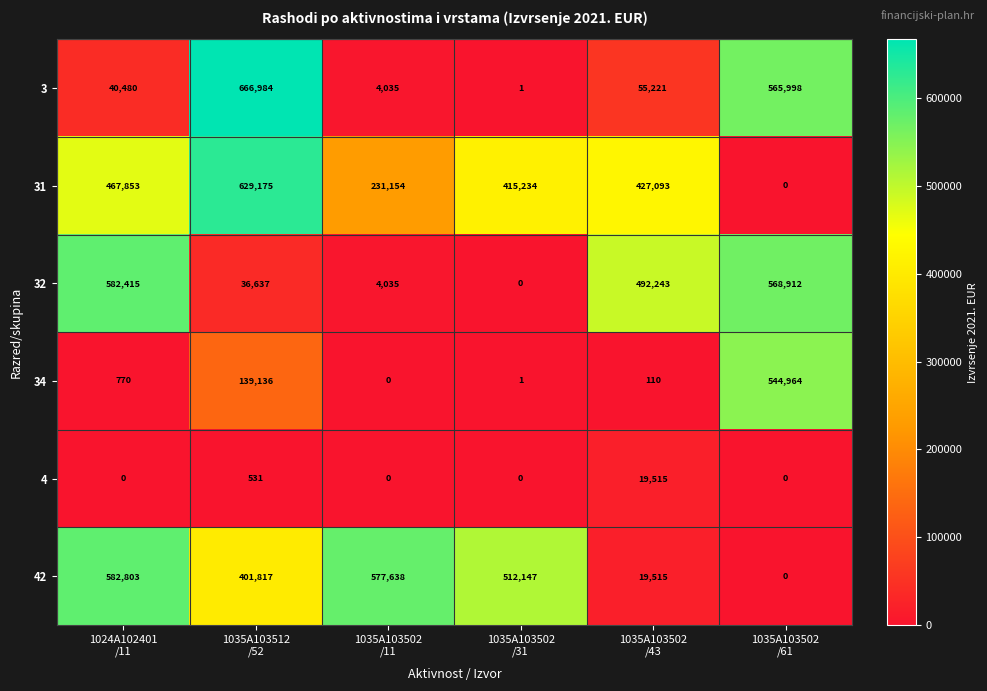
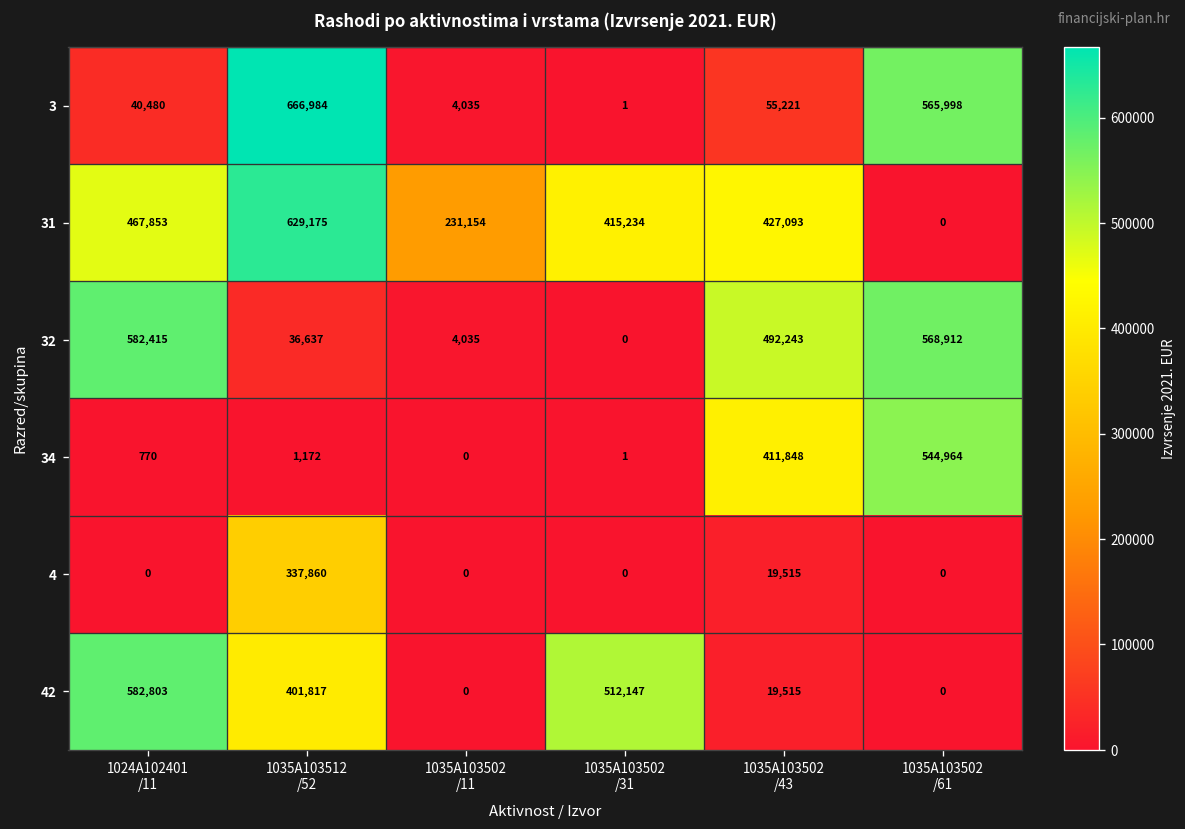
  {
    "3": {
      "1024A102401 /11": "40,480",
      "1035A103512 /52": "666,984",
      "1035A103502 /11": "4,035",
      "1035A103502 /31": "1",
      "1035A103502 /43": "55,221",
      "1035A103502 /61": "565,998"
    },
    "31": {
      "1024A102401 /11": "467,853",
      "1035A103512 /52": "629,175",
      "1035A103502 /11": "231,154",
      "1035A103502 /31": "415,234",
      "1035A103502 /43": "427,093",
      "1035A103502 /61": "0"
    },
    "32": {
      "1024A102401 /11": "582,415",
      "1035A103512 /52": "36,637",
      "1035A103502 /11": "4,035",
      "1035A103502 /31": "0",
      "1035A103502 /43": "492,243",
      "1035A103502 /61": "568,912"
    },
    "34": {
      "1024A102401 /11": "770",
-     "1035A103512 /52": "139,136",
+     "1035A103512 /52": "1,172",
      "1035A103502 /11": "0",
      "1035A103502 /31": "1",
-     "1035A103502 /43": "110",
+     "1035A103502 /43": "411,848",
      "1035A103502 /61": "544,964"
    },
    "4": {
      "1024A102401 /11": "0",
-     "1035A103512 /52": "531",
+     "1035A103512 /52": "337,860",
      "1035A103502 /11": "0",
      "1035A103502 /31": "0",
      "1035A103502 /43": "19,515",
      "1035A103502 /61": "0"
    },
    "42": {
      "1024A102401 /11": "582,803",
      "1035A103512 /52": "401,817",
-     "1035A103502 /11": "577,638",
+     "1035A103502 /11": "0",
      "1035A103502 /31": "512,147",
      "1035A103502 /43": "19,515",
      "1035A103502 /61": "0"
    }
  }
